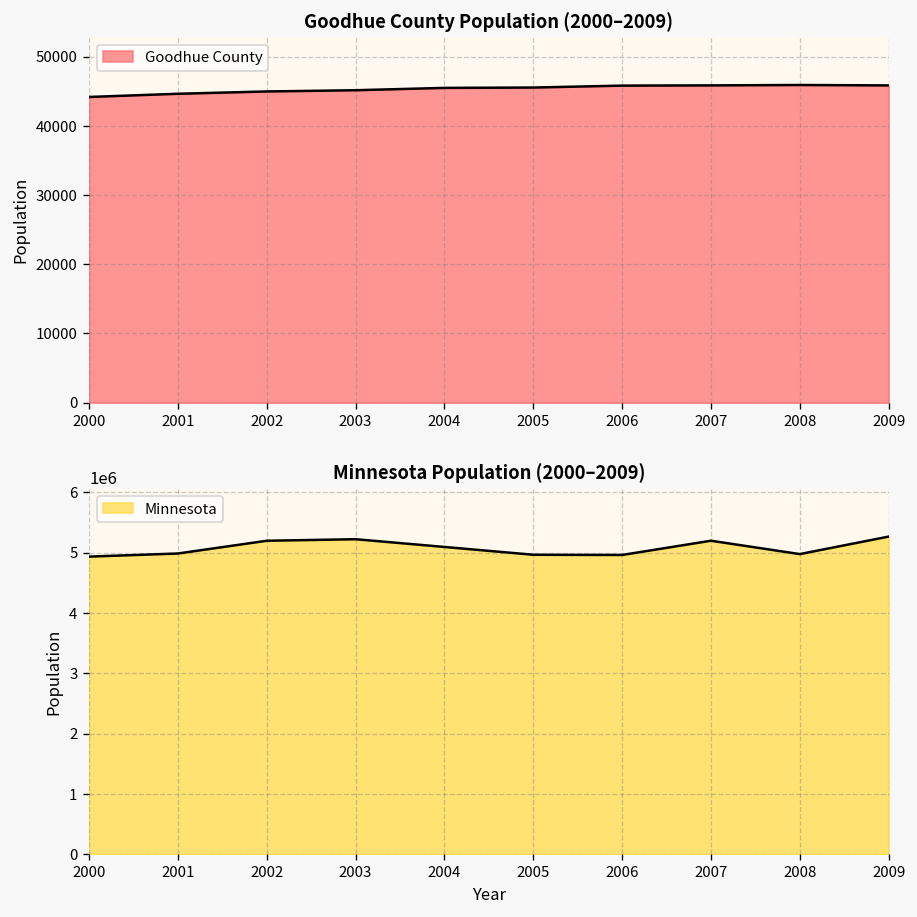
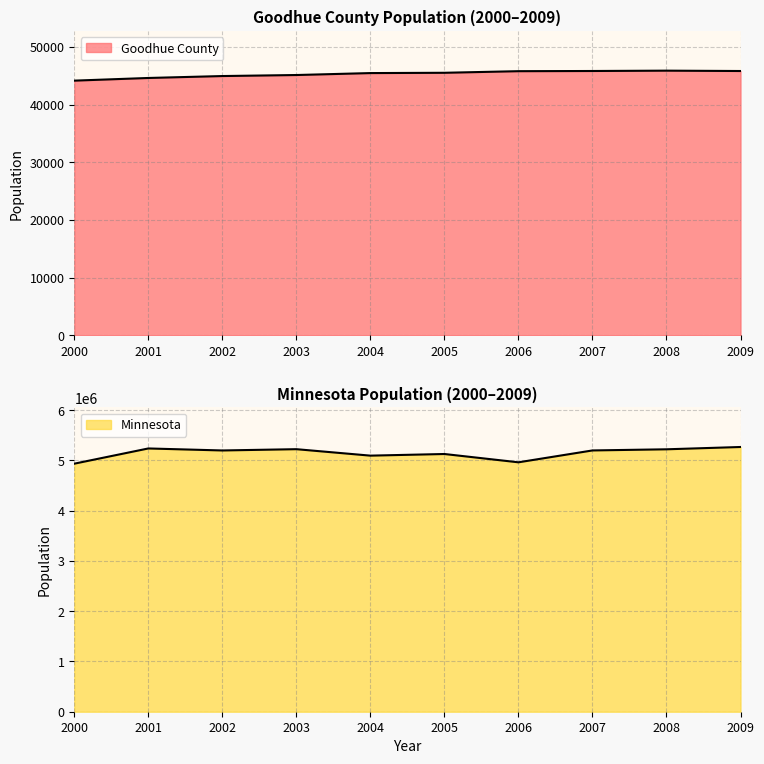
  {
    "Goodhue County Population (2000–2009)": {
      "2000": 44000,
      "2001": 45000,
      "2002": 45000,
      "2003": 45000,
      "2004": 45000,
      "2005": 46000,
      "2006": 46000,
      "2007": 46000,
      "2008": 46000,
      "2009": 46000
    },
    "Minnesota Population (2000–2009)": {
      "2000": 4900000,
-     "2001": 5000000,
+     "2001": 5200000,
      "2002": 5200000,
      "2003": 5200000,
      "2004": 5100000,
-     "2005": 5000000,
+     "2005": 5100000,
      "2006": 5000000,
      "2007": 5200000,
-     "2008": 5000000,
+     "2008": 5200000,
      "2009": 5300000
    }
  }
